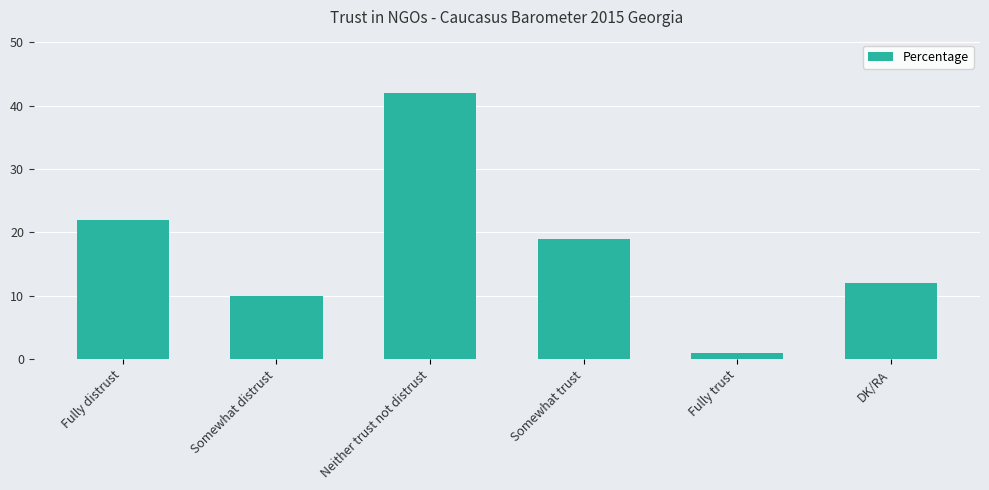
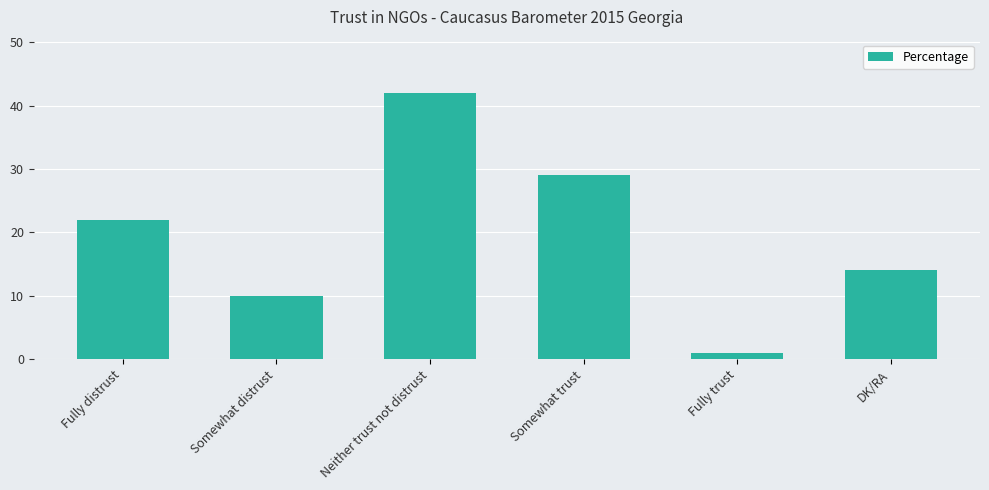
  {
    "Fully distrust": 22,
    "Somewhat distrust": 10,
    "Neither trust not distrust": 42,
-   "Somewhat trust": 19,
+   "Somewhat trust": 29,
    "Fully trust": 1,
-   "DK/RA": 12
+   "DK/RA": 14
  }
